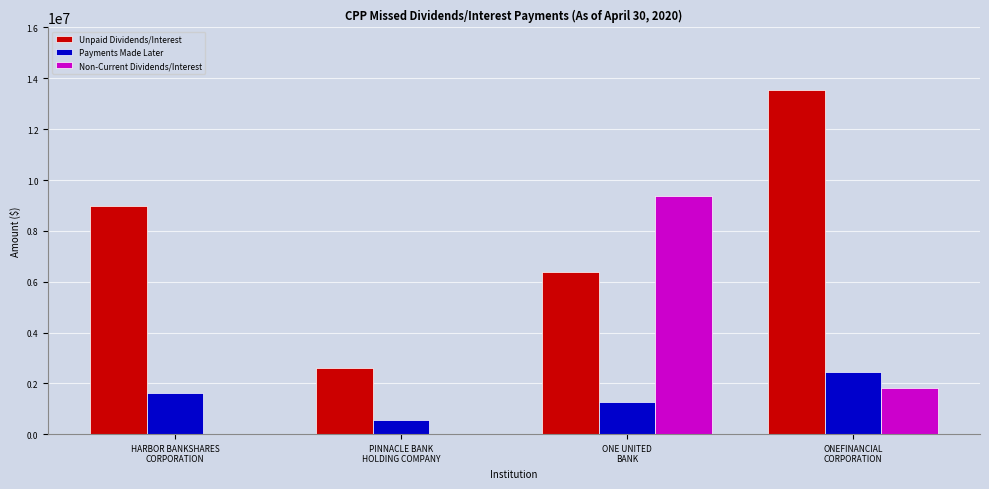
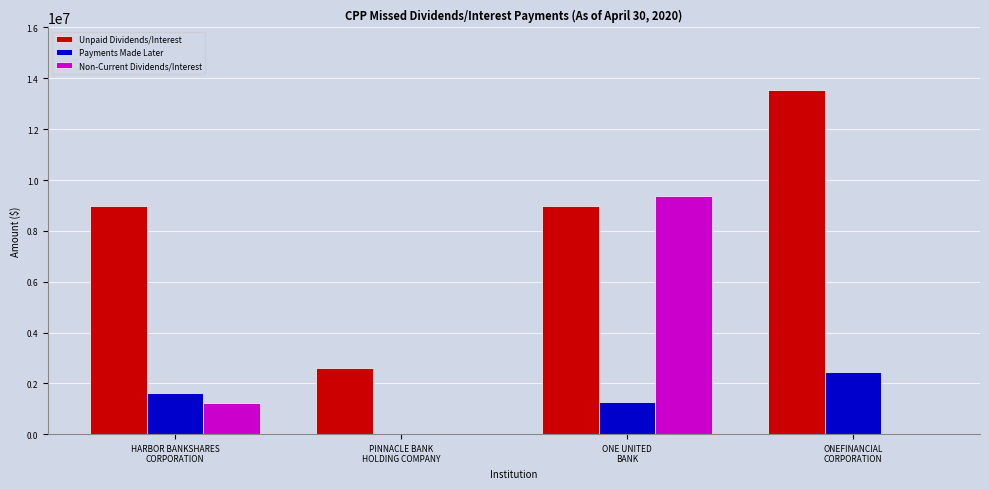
  {
    "Unpaid Dividends/Interest": {
      "HARBOR BANKSHARES CORPORATION": 9000000,
      "PINNACLE BANK HOLDING COMPANY": 2600000,
-     "ONE UNITED BANK": 6400000,
+     "ONE UNITED BANK": 9000000,
      "ONEFINANCIAL CORPORATION": 13600000
    },
    "Payments Made Later": {
      "HARBOR BANKSHARES CORPORATION": 1600000,
-     "PINNACLE BANK HOLDING COMPANY": 600000,
+     "PINNACLE BANK HOLDING COMPANY": 0,
      "ONE UNITED BANK": 1300000,
      "ONEFINANCIAL CORPORATION": 2400000
    },
    "Non-Current Dividends/Interest": {
-     "HARBOR BANKSHARES CORPORATION": 0,
+     "HARBOR BANKSHARES CORPORATION": 1200000,
      "PINNACLE BANK HOLDING COMPANY": 0,
      "ONE UNITED BANK": 9400000,
-     "ONEFINANCIAL CORPORATION": 1800000
+     "ONEFINANCIAL CORPORATION": 0
    }
  }
